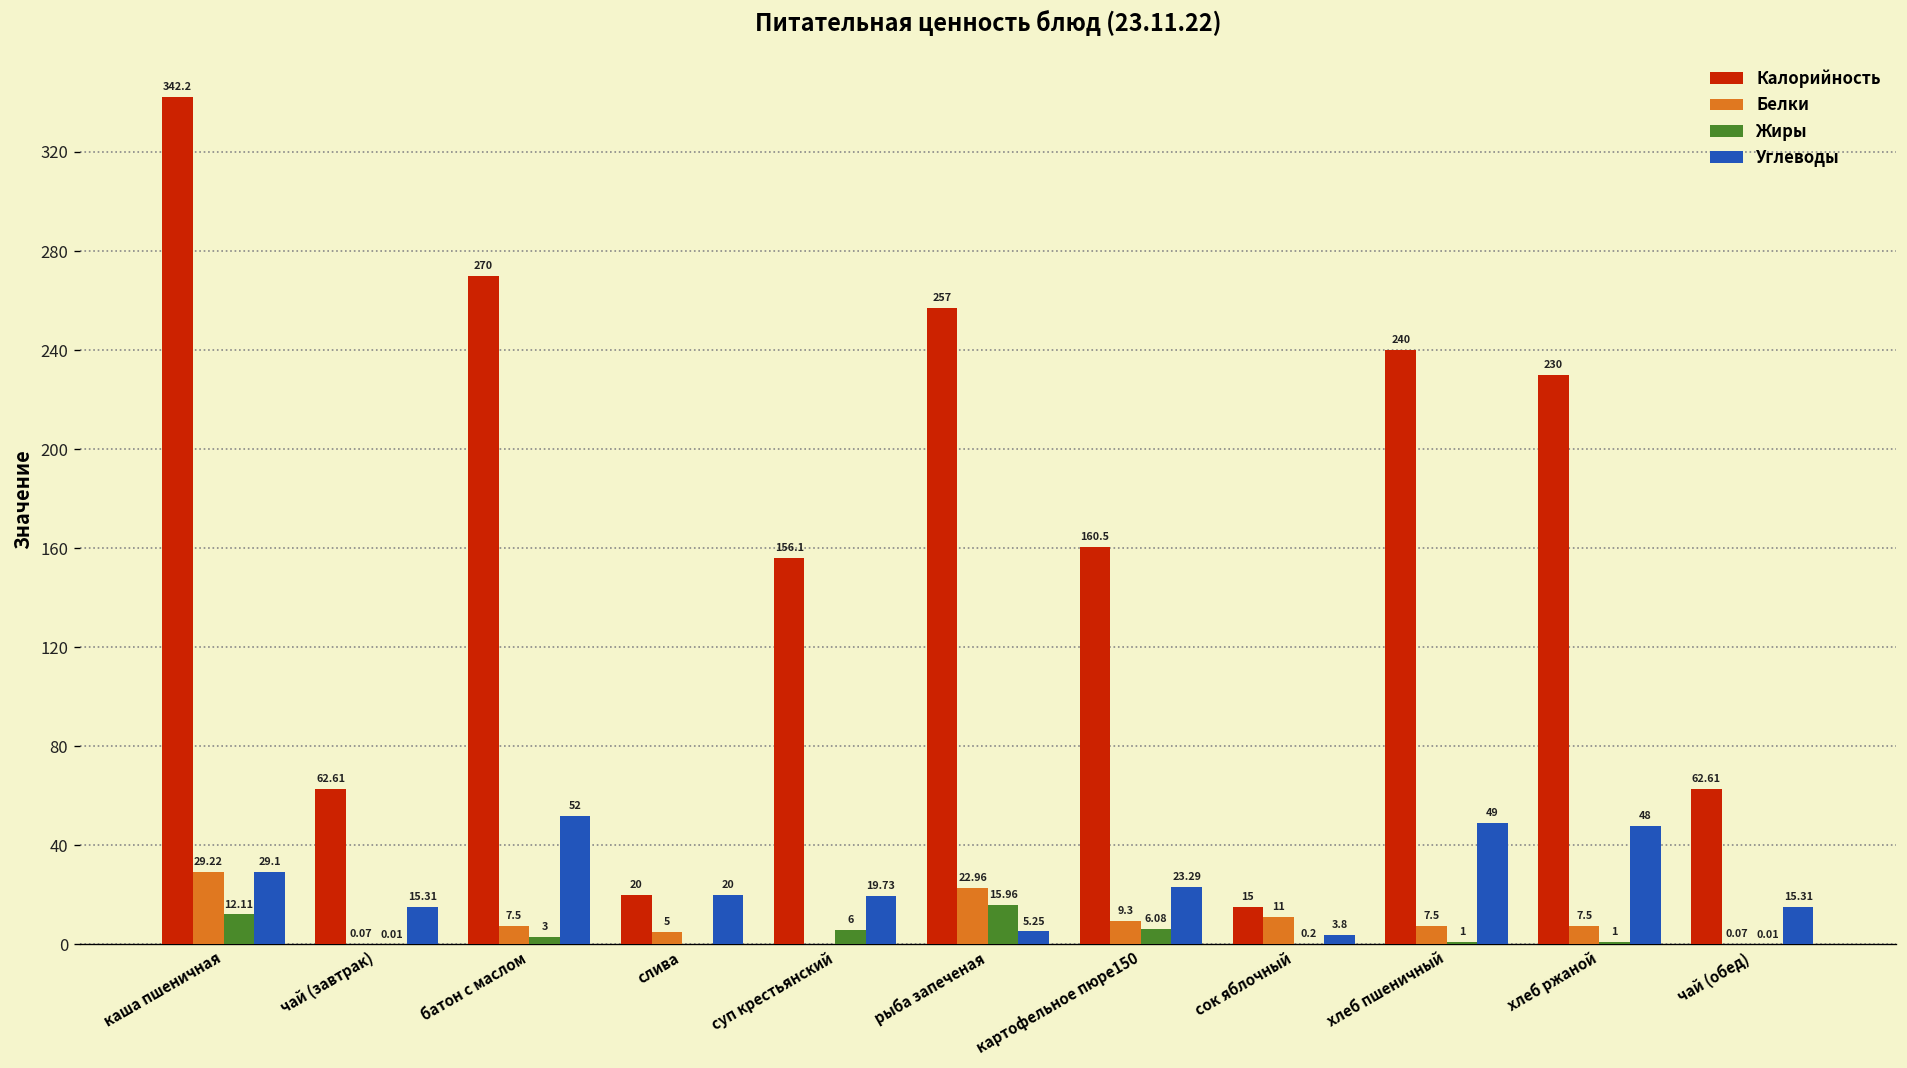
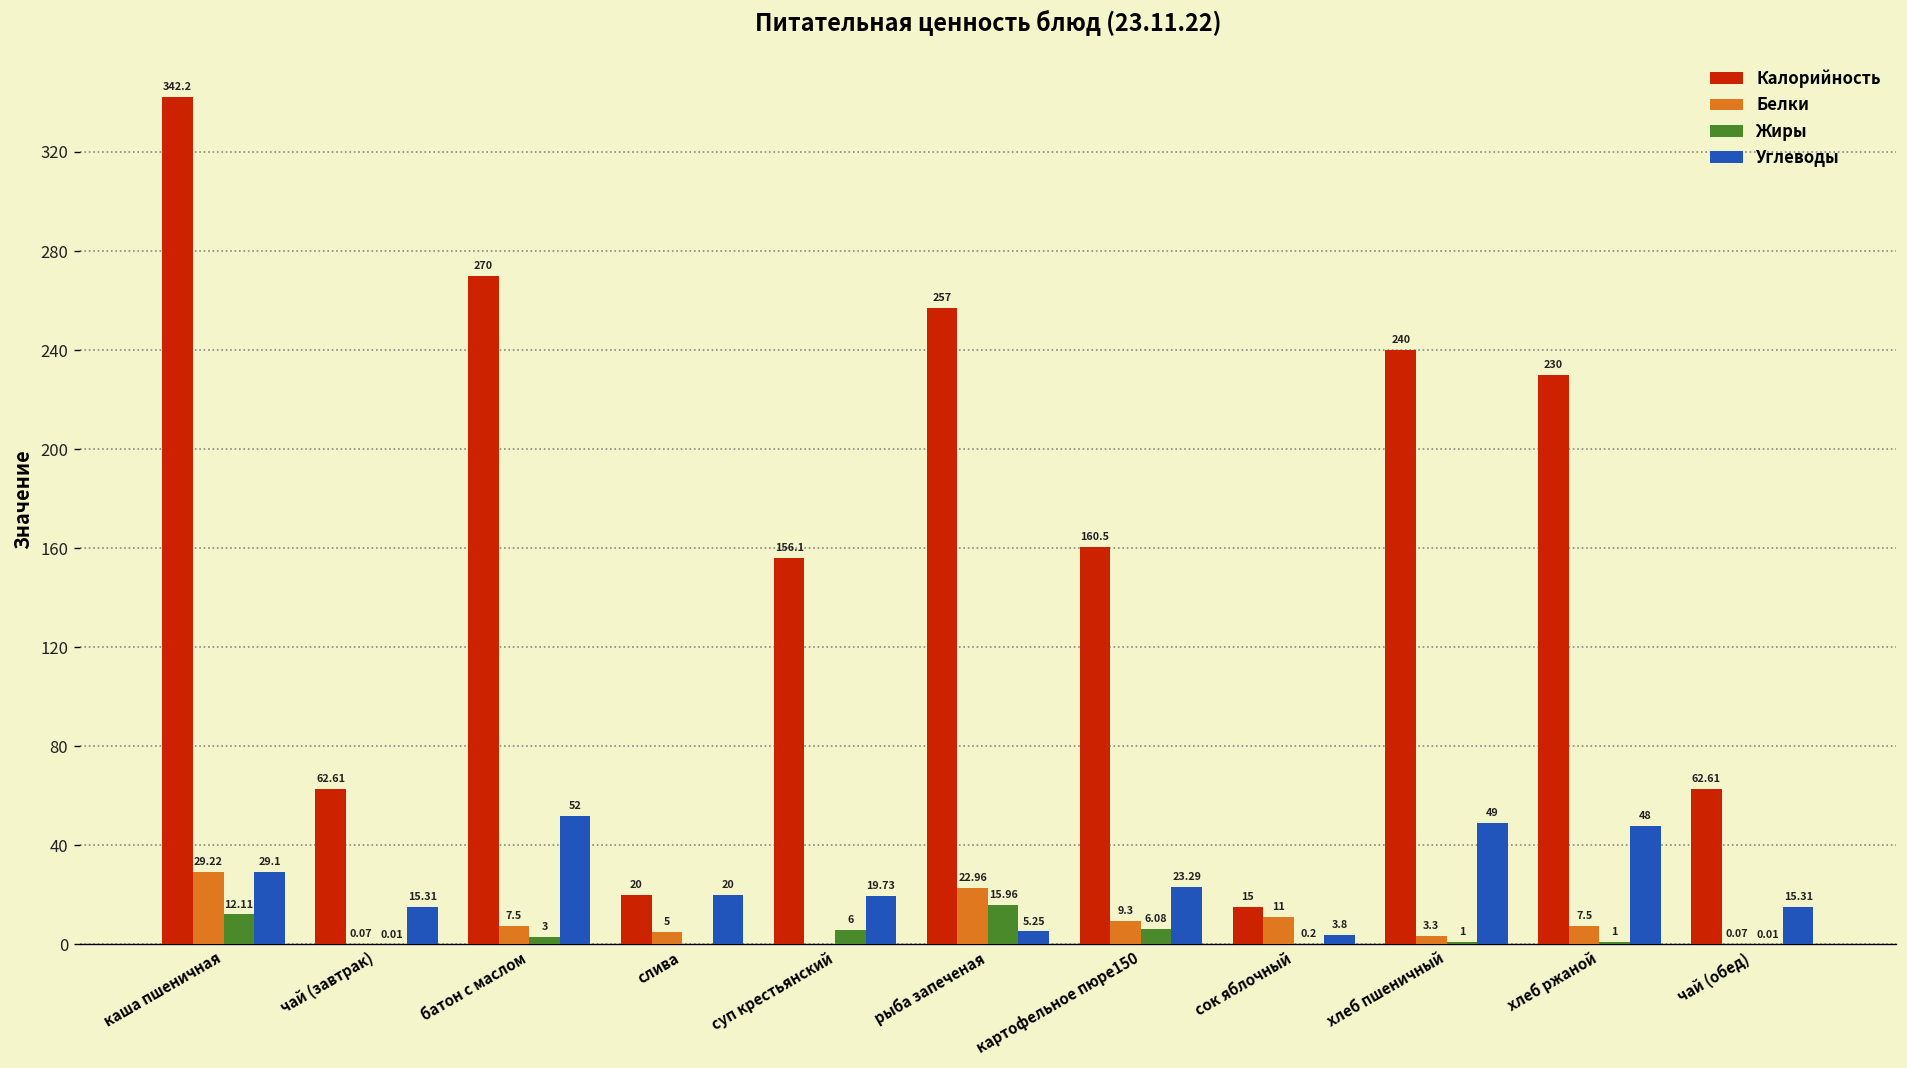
  {
    "Калорийность": {
      "каша пшеничная": 342.2,
      "чай (завтрак)": 62.61,
      "батон с маслом": 270,
      "слива": 20,
      "суп крестьянский": 156.1,
      "рыба запеченая": 257,
      "картофельное пюре150": 160.5,
      "сок яблочный": 15,
      "хлеб пшеничный": 240,
      "хлеб ржаной": 230,
      "чай (обед)": 62.61
    },
    "Белки": {
      "каша пшеничная": 29.22,
      "чай (завтрак)": 0.07,
      "батон с маслом": 7.5,
      "слива": 5,
      "рыба запеченая": 22.96,
      "картофельное пюре150": 9.3,
      "сок яблочный": 11,
-     "хлеб пшеничный": 7.5,
+     "хлеб пшеничный": 3.3,
      "хлеб ржаной": 7.5,
      "чай (обед)": 0.07
    },
    "Жиры": {
      "каша пшеничная": 12.11,
      "чай (завтрак)": 0.01,
      "батон с маслом": 3,
      "суп крестьянский": 6,
      "рыба запеченая": 15.96,
      "картофельное пюре150": 6.08,
      "сок яблочный": 0.2,
      "хлеб пшеничный": 1,
      "хлеб ржаной": 1,
      "чай (обед)": 0.01
    },
    "Углеводы": {
      "каша пшеничная": 29.1,
      "чай (завтрак)": 15.31,
      "батон с маслом": 52,
      "слива": 20,
      "суп крестьянский": 19.73,
      "рыба запеченая": 5.25,
      "картофельное пюре150": 23.29,
      "сок яблочный": 3.8,
      "хлеб пшеничный": 49,
      "хлеб ржаной": 48,
      "чай (обед)": 15.31
    }
  }
